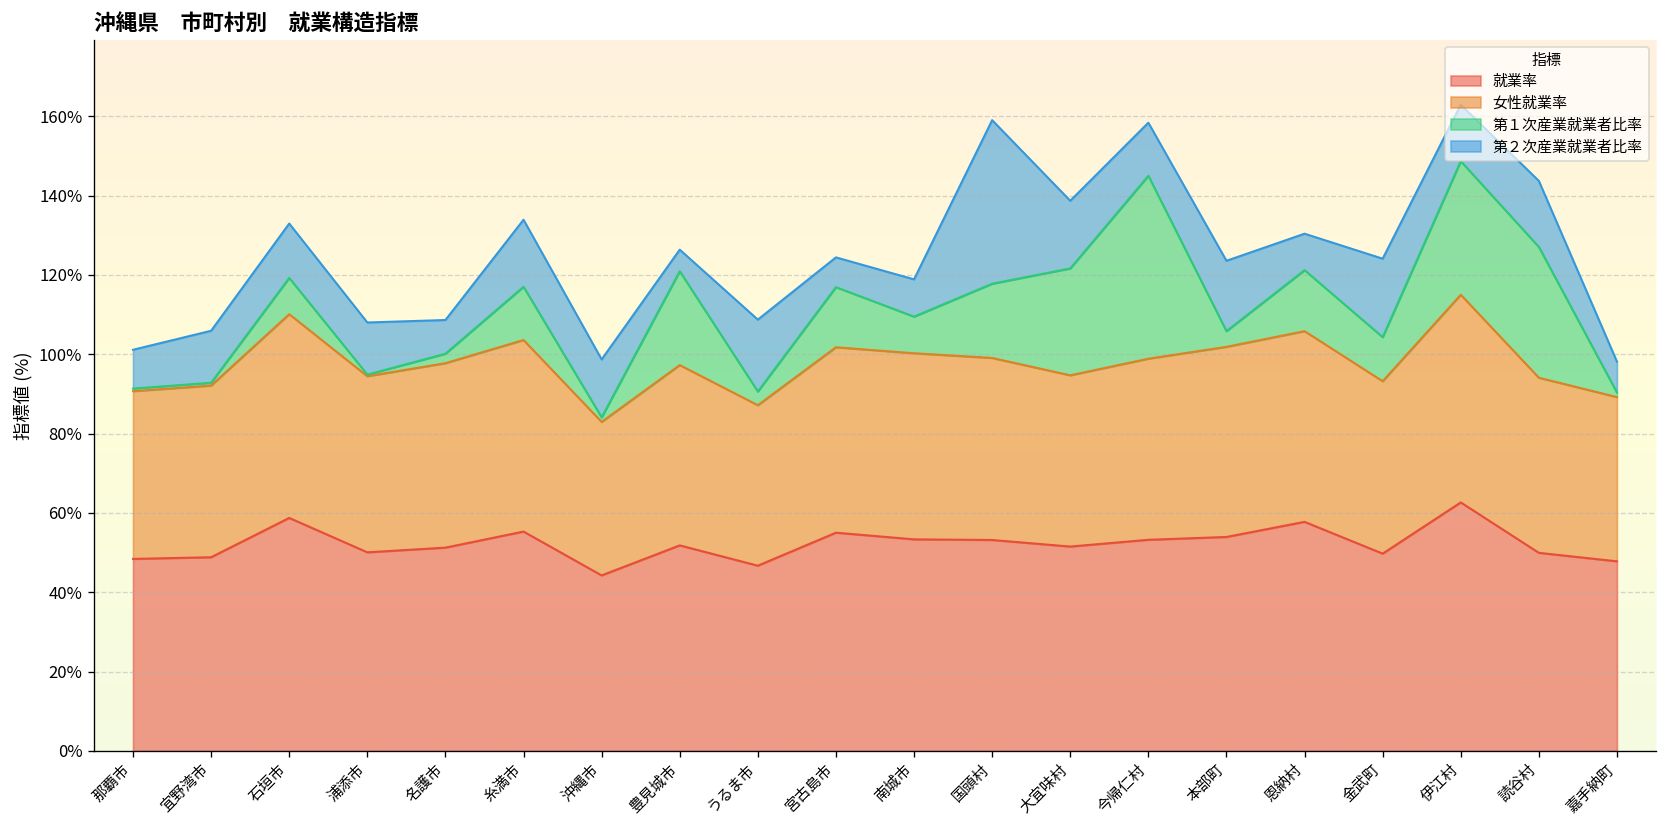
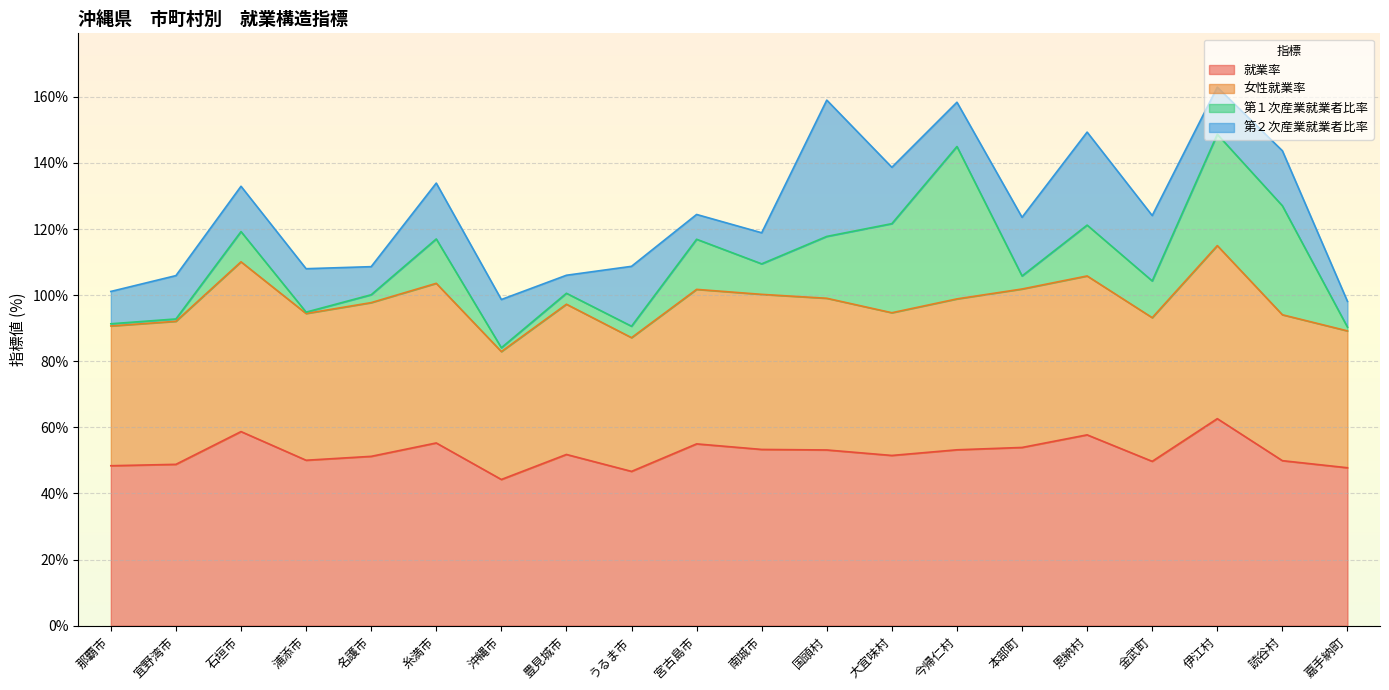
  {
    "第１次産業就業者比率": {
      "石垣市": "9%",
      "名護市": "2%",
      "糸満市": "13%",
      "沖縄市": "1%",
-     "豊見城市": "24%",
+     "豊見城市": "3%",
      "うるま市": "3%",
      "宮古島市": "15%",
      "南城市": "9%",
      "国頭村": "19%",
      "大宜味村": "27%",
      "今帰仁村": "46%",
      "本部町": "4%",
      "恩納村": "15%",
      "金武町": "11%",
      "読谷村": "33%",
      "嘉手納町": "1%"
    },
    "第２次産業就業者比率": {
      "那覇市": "10%",
      "宜野湾市": "13%",
      "石垣市": "14%",
      "浦添市": "13%",
      "名護市": "9%",
      "糸満市": "17%",
      "沖縄市": "15%",
      "豊見城市": "5%",
      "うるま市": "18%",
      "宮古島市": "8%",
      "南城市": "9%",
      "国頭村": "41%",
      "大宜味村": "17%",
      "今帰仁村": "13%",
      "本部町": "18%",
-     "恩納村": "9%",
+     "恩納村": "28%",
      "金武町": "20%",
      "読谷村": "17%",
      "嘉手納町": "8%"
    }
  }
